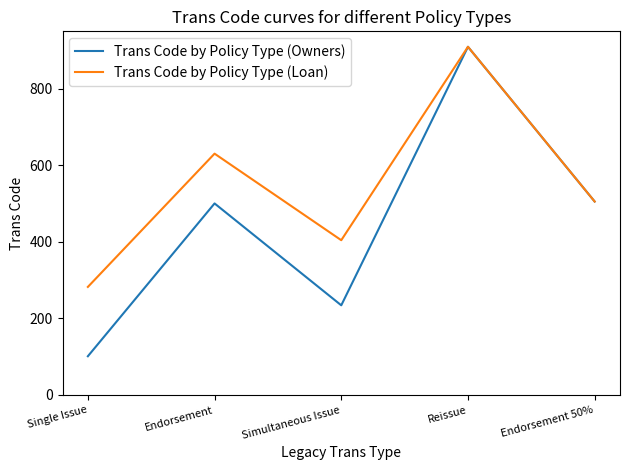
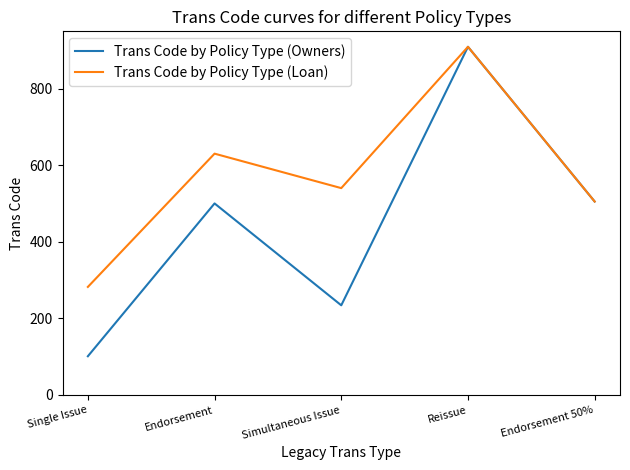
  {
    "Trans Code by Policy Type (Owners)": {
      "Single Issue": 100,
      "Endorsement": 500,
      "Simultaneous Issue": 230
    },
    "Trans Code by Policy Type (Loan)": {
      "Single Issue": 280,
      "Endorsement": 630,
-     "Simultaneous Issue": 400
+     "Simultaneous Issue": 540
    }
  }
